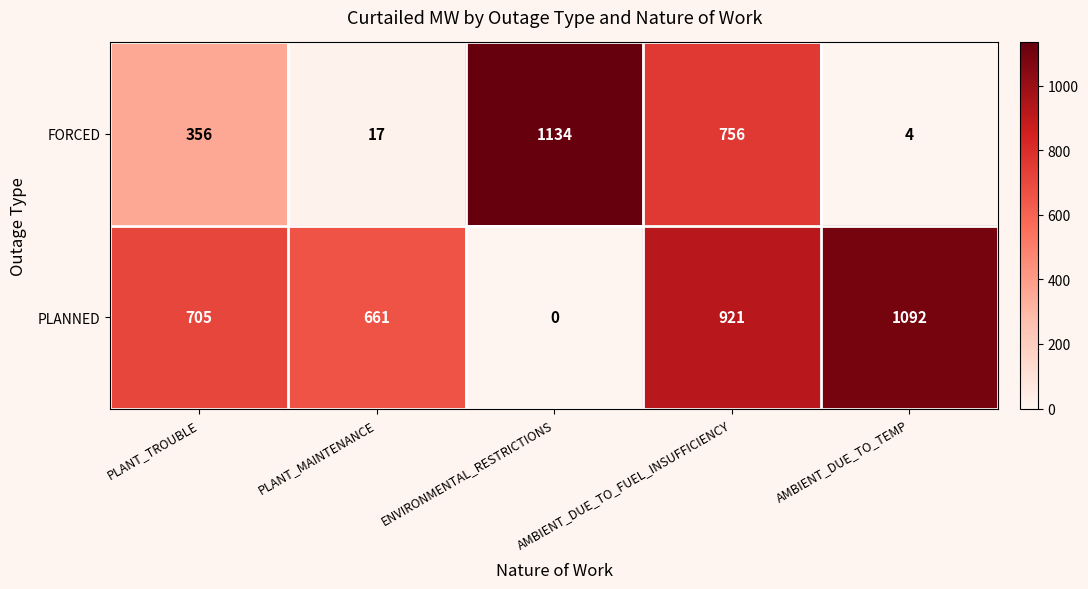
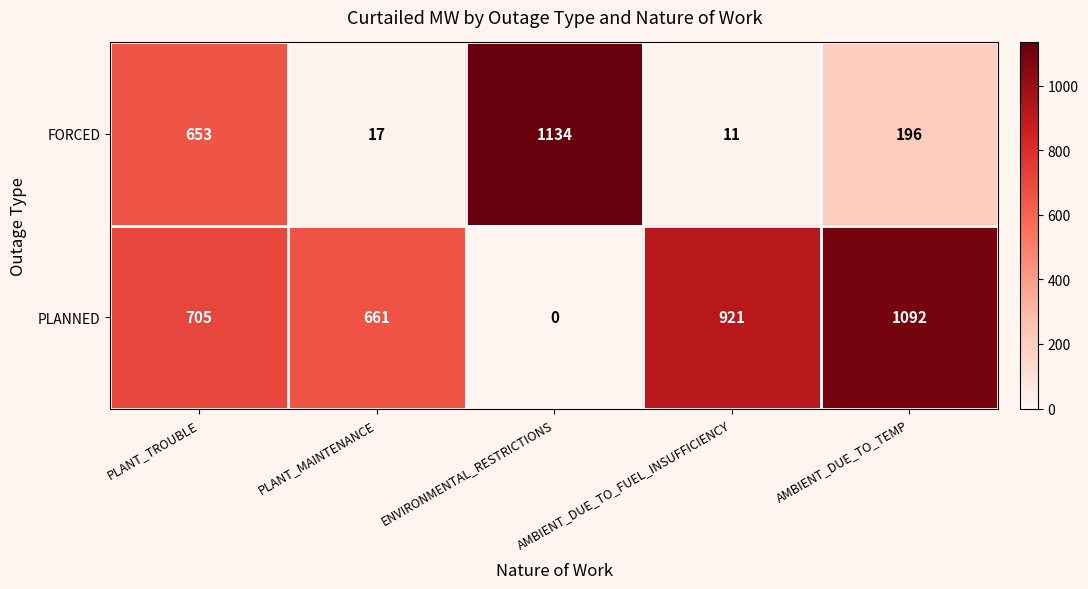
  {
    "FORCED": {
-     "PLANT_TROUBLE": 356,
+     "PLANT_TROUBLE": 653,
      "PLANT_MAINTENANCE": 17,
      "ENVIRONMENTAL_RESTRICTIONS": 1134,
-     "AMBIENT_DUE_TO_FUEL_INSUFFICIENCY": 756,
-     "AMBIENT_DUE_TO_TEMP": 4
+     "AMBIENT_DUE_TO_FUEL_INSUFFICIENCY": 11,
+     "AMBIENT_DUE_TO_TEMP": 196
    },
    "PLANNED": {
      "PLANT_TROUBLE": 705,
      "PLANT_MAINTENANCE": 661,
      "ENVIRONMENTAL_RESTRICTIONS": 0,
      "AMBIENT_DUE_TO_FUEL_INSUFFICIENCY": 921,
      "AMBIENT_DUE_TO_TEMP": 1092
    }
  }
